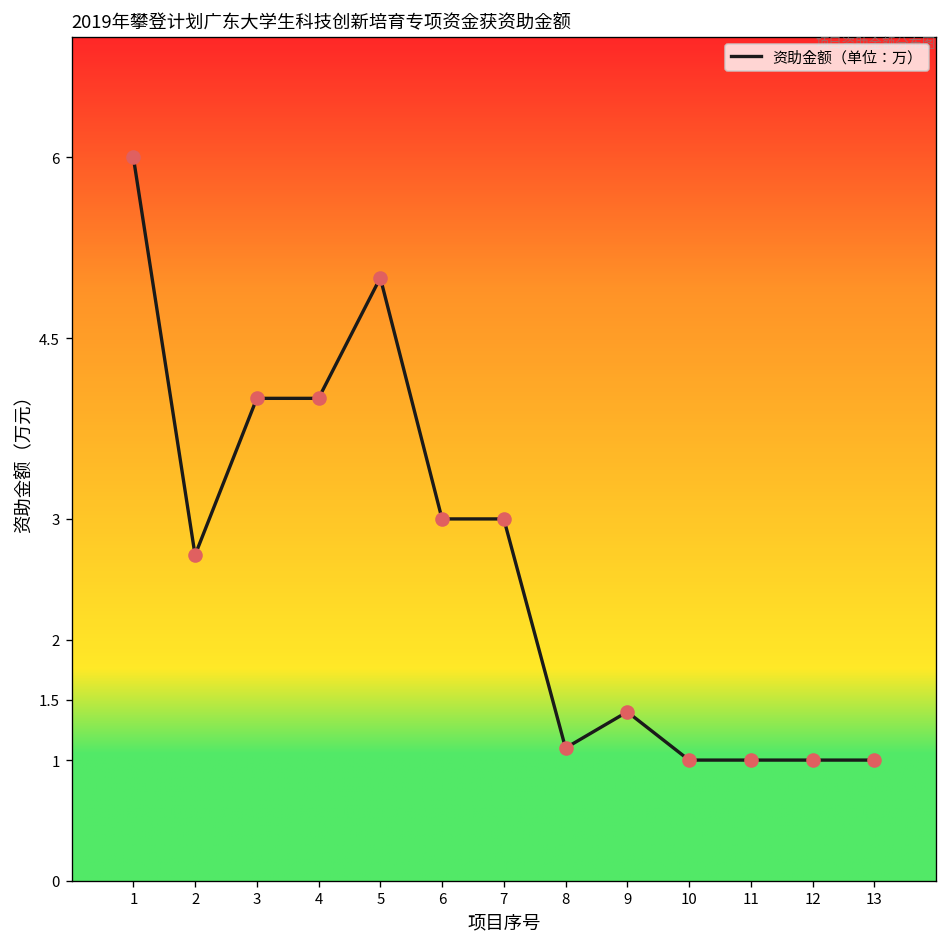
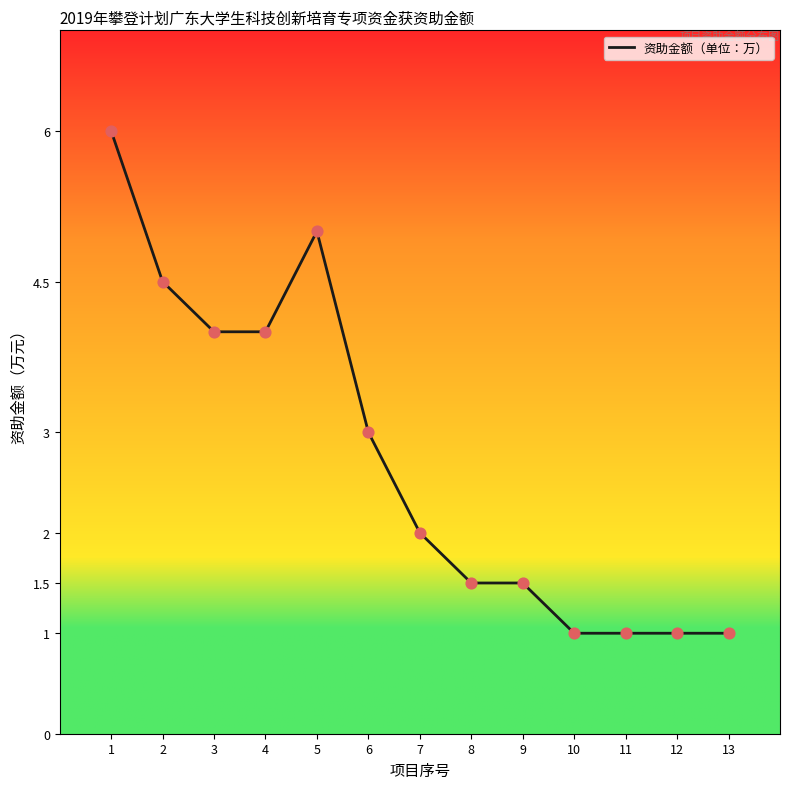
  {
    "1": 6.0,
-   "2": 2.7,
+   "2": 4.5,
    "3": 4.0,
    "4": 4.0,
    "5": 5.0,
    "6": 3.0,
-   "7": 3,
-   "8": 1.1,
-   "9": 1.4,
+   "7": 2,
+   "8": 1.5,
+   "9": 1.5,
    "10": 1.0,
    "11": 1.0,
    "12": 1.0,
    "13": 1.0
  }
